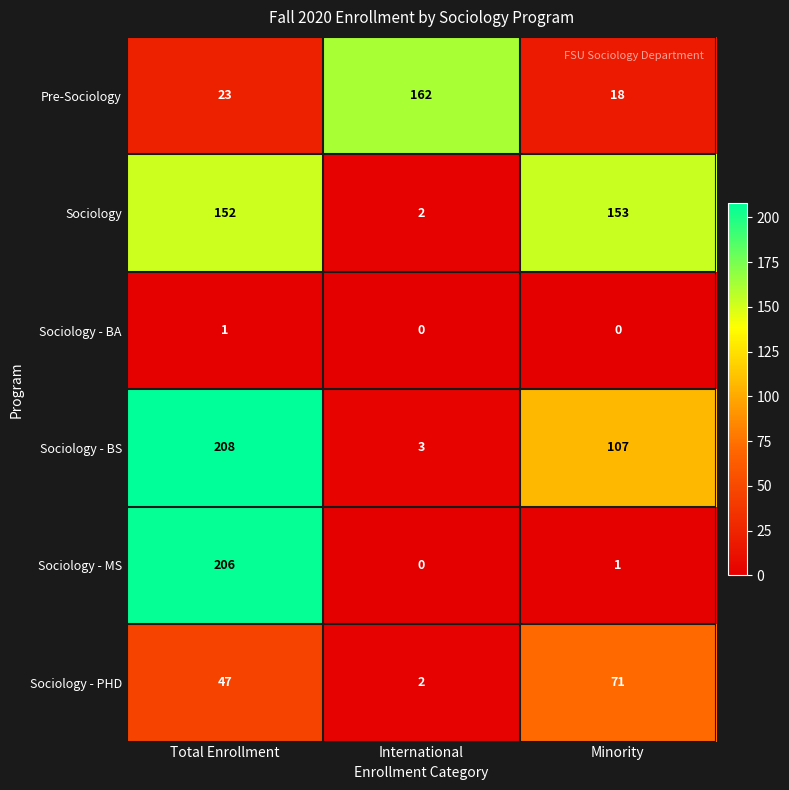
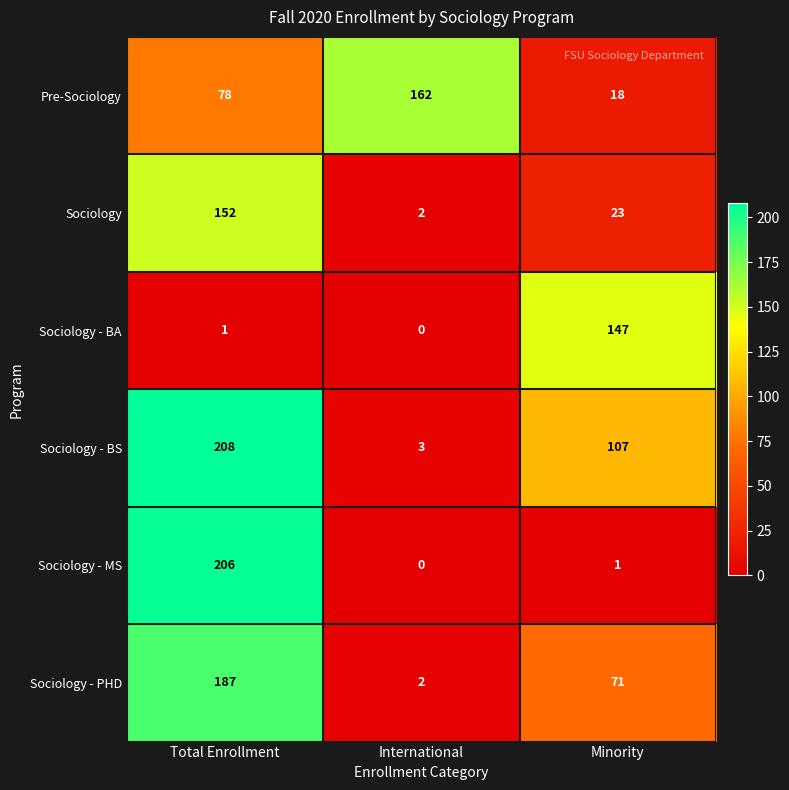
  {
    "Pre-Sociology": {
-     "Total Enrollment": 23,
+     "Total Enrollment": 78,
      "International": 162
    },
    "Sociology": {
      "Total Enrollment": 152,
      "International": 2,
-     "Minority": 153
+     "Minority": 23
    },
    "Sociology - BA": {
      "Total Enrollment": 1,
      "International": 0,
-     "Minority": 0
+     "Minority": 147
    },
    "Sociology - BS": {
      "Total Enrollment": 208,
      "International": 3,
      "Minority": 107
    },
    "Sociology - MS": {
      "Total Enrollment": 206,
      "International": 0,
      "Minority": 1
    },
    "Sociology - PHD": {
-     "Total Enrollment": 47,
+     "Total Enrollment": 187,
      "International": 2,
      "Minority": 71
    }
  }
